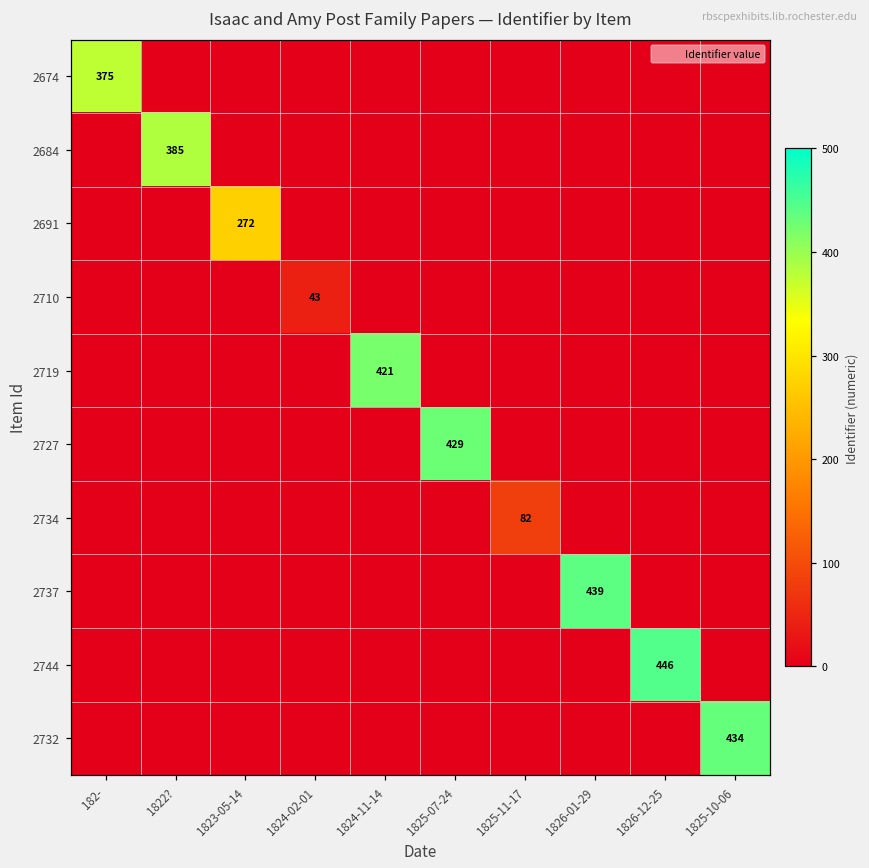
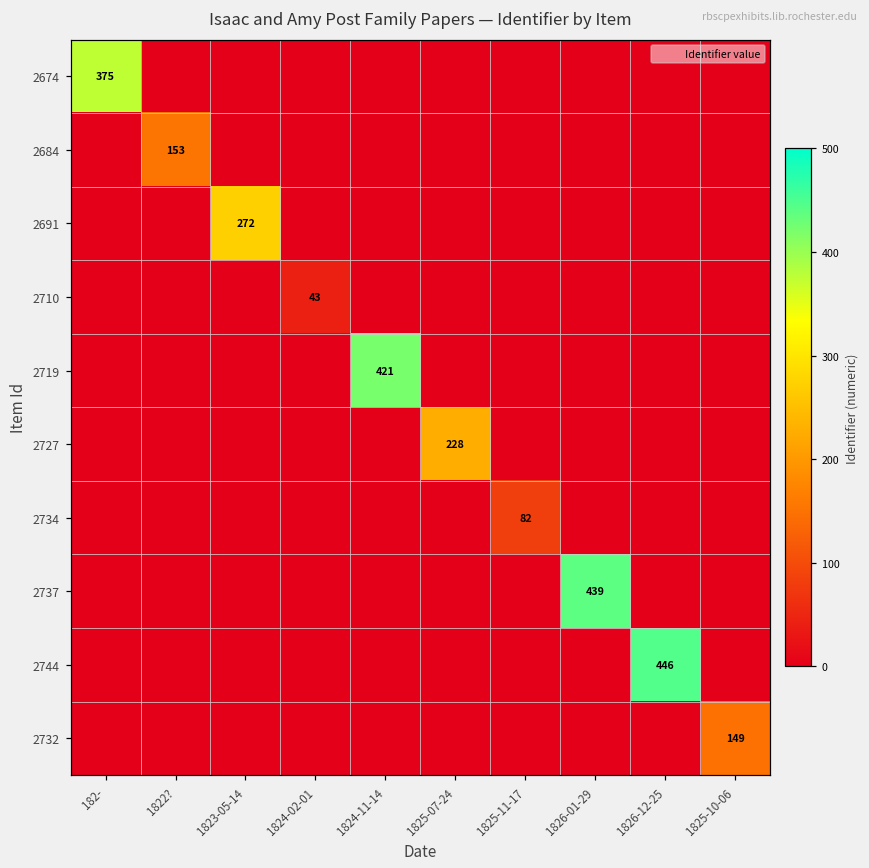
  {
    "2674": {
      "182-": 375
    },
    "2684": {
-     "1822?": 385
+     "1822?": 153
    },
    "2691": {
      "1823-05-14": 272
    },
    "2710": {
      "1824-02-01": 43
    },
    "2719": {
      "1824-11-14": 421
    },
    "2727": {
-     "1825-07-24": 429
+     "1825-07-24": 228
    },
    "2734": {
      "1825-11-17": 82
    },
    "2737": {
      "1826-01-29": 439
    },
    "2744": {
      "1826-12-25": 446
    },
    "2732": {
-     "1825-10-06": 434
+     "1825-10-06": 149
    }
  }
